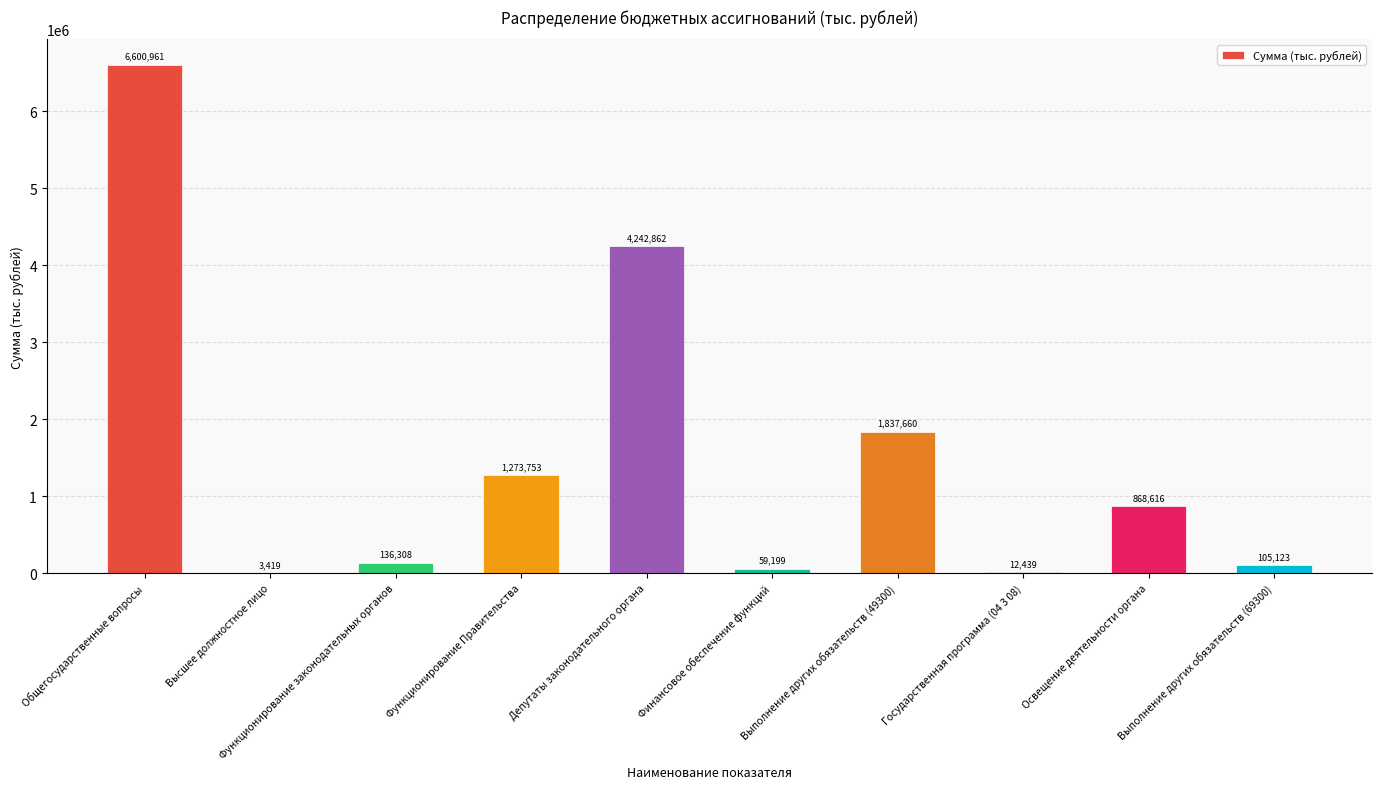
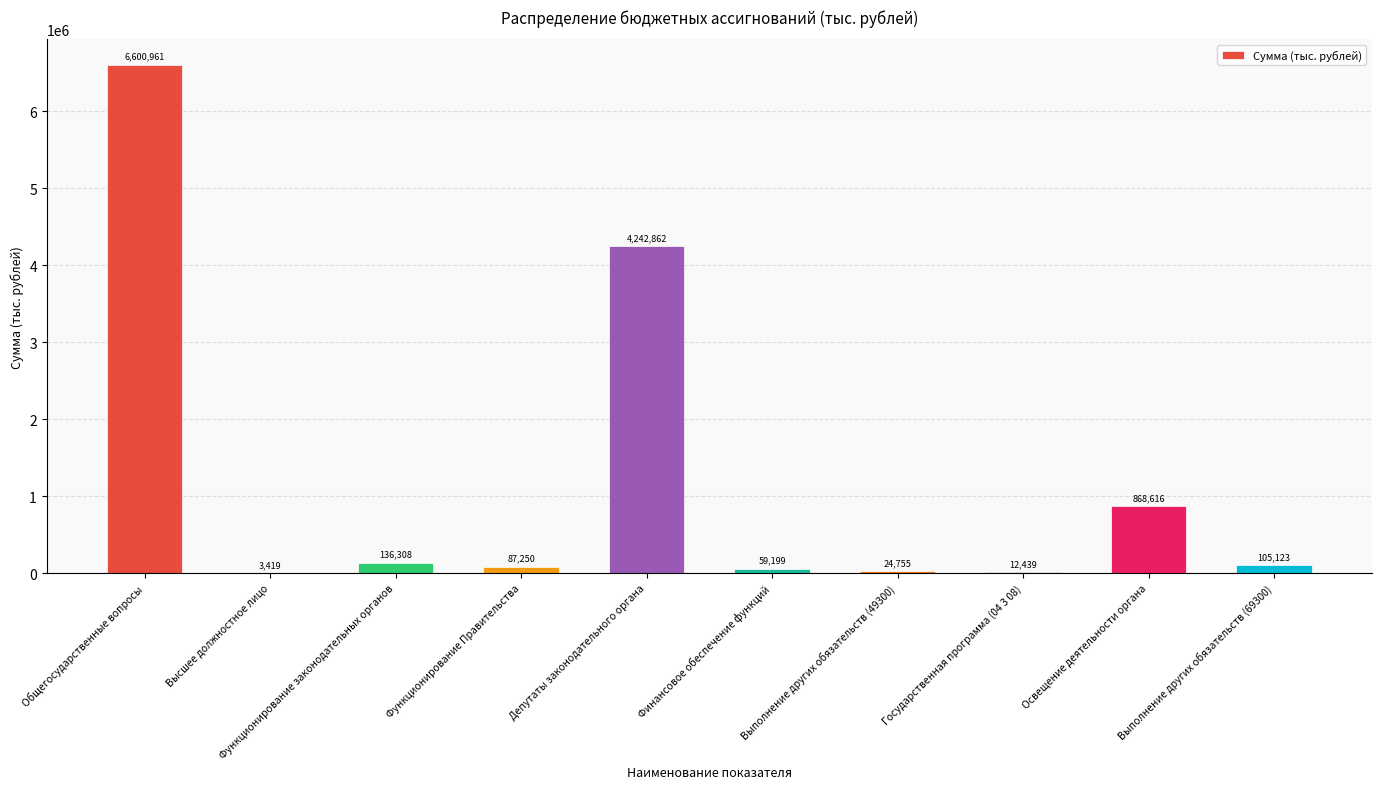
  {
    "Общегосударственные вопросы": "6,600,961",
    "Высшее должностное лицо": "3,419",
    "Функционирование законодательных органов": "136,308",
-   "Функционирование Правительства": "1,273,753",
+   "Функционирование Правительства": "87,250",
    "Депутаты законодательного органа": "4,242,862",
    "Финансовое обеспечение функций": "59,199",
-   "Выполнение других обязательств (49300)": "1,837,660",
+   "Выполнение других обязательств (49300)": "24,755",
    "Государственная программа (04 3 08)": "12,439",
    "Освещение деятельности органа": "868,616",
    "Выполнение других обязательств (69300)": "105,123"
  }
